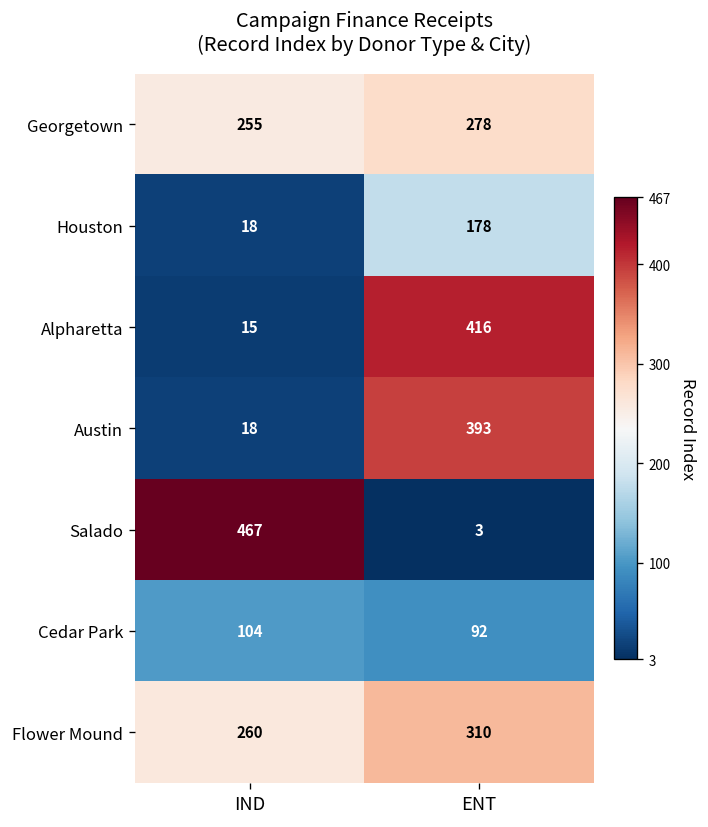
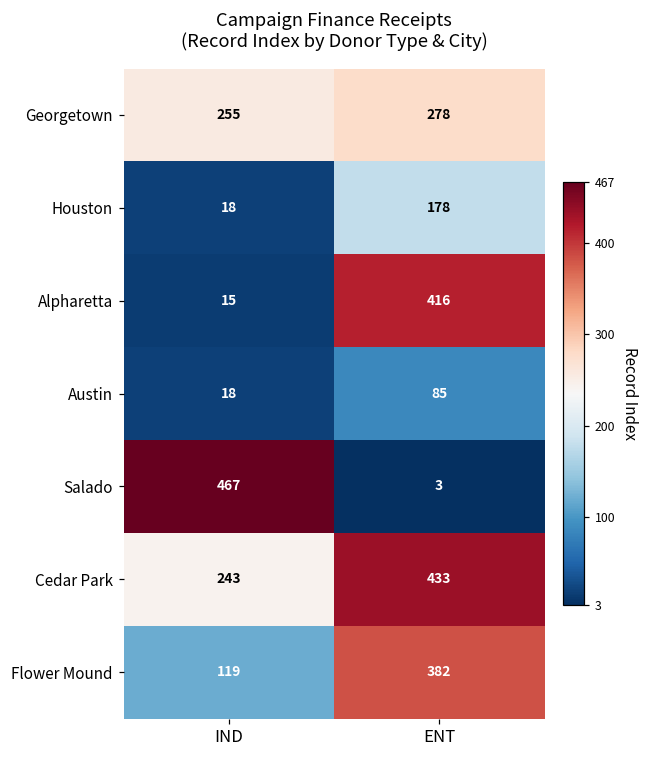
  {
    "Georgetown": {
      "IND": 255,
      "ENT": 278
    },
    "Houston": {
      "IND": 18,
      "ENT": 178
    },
    "Alpharetta": {
      "IND": 15,
      "ENT": 416
    },
    "Austin": {
      "IND": 18,
-     "ENT": 393
+     "ENT": 85
    },
    "Salado": {
      "IND": 467,
      "ENT": 3
    },
    "Cedar Park": {
-     "IND": 104,
-     "ENT": 92
+     "IND": 243,
+     "ENT": 433
    },
    "Flower Mound": {
-     "IND": 260,
-     "ENT": 310
+     "IND": 119,
+     "ENT": 382
    }
  }
